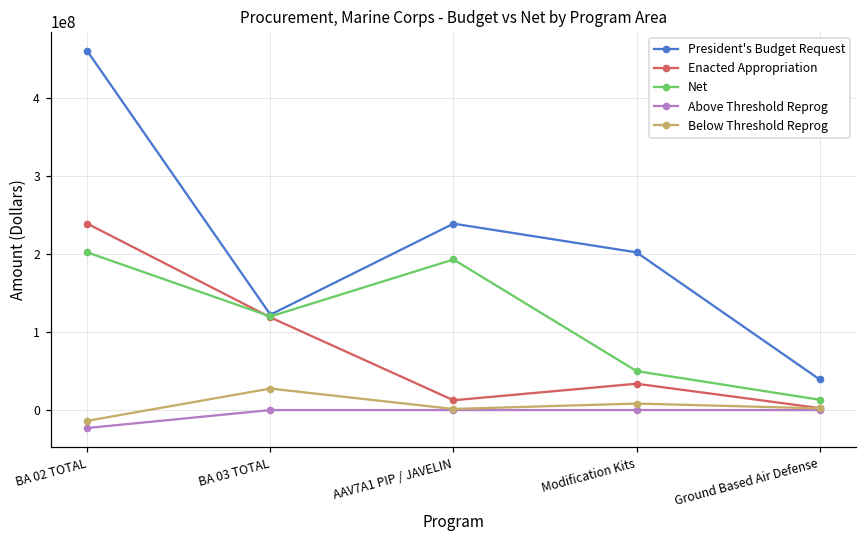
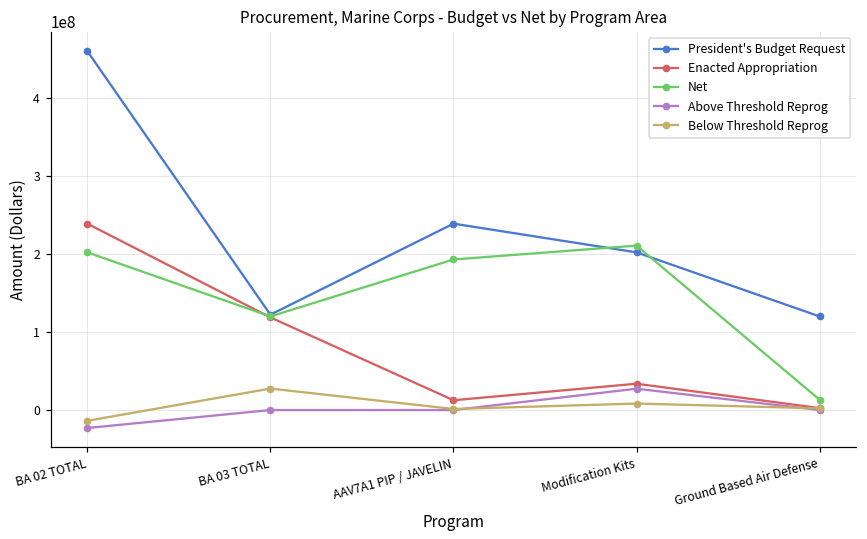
  {
    "President's Budget Request": {
      "BA 02 TOTAL": 460000000,
      "AAV7A1 PIP / JAVELIN": 240000000,
      "Modification Kits": 200000000,
-     "Ground Based Air Defense": 40000000
+     "Ground Based Air Defense": 120000000
    },
    "Enacted Appropriation": {
      "BA 02 TOTAL": 240000000,
      "AAV7A1 PIP / JAVELIN": 10000000,
      "Modification Kits": 30000000
    },
    "Net": {
      "BA 02 TOTAL": 200000000,
      "AAV7A1 PIP / JAVELIN": 190000000,
-     "Modification Kits": 50000000,
+     "Modification Kits": 210000000,
      "Ground Based Air Defense": 10000000
    },
    "Above Threshold Reprog": {
      "BA 02 TOTAL": -20000000,
      "BA 03 TOTAL": 0,
-     "Modification Kits": 0
+     "Modification Kits": 30000000
    },
    "Below Threshold Reprog": {
      "BA 02 TOTAL": -10000000,
      "BA 03 TOTAL": 30000000,
      "Modification Kits": 10000000
    }
  }
